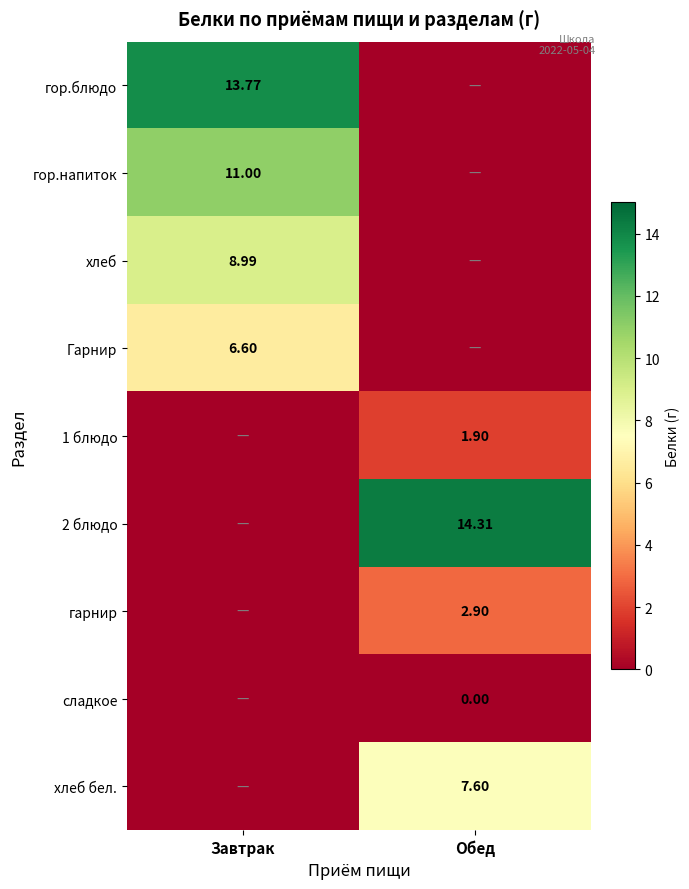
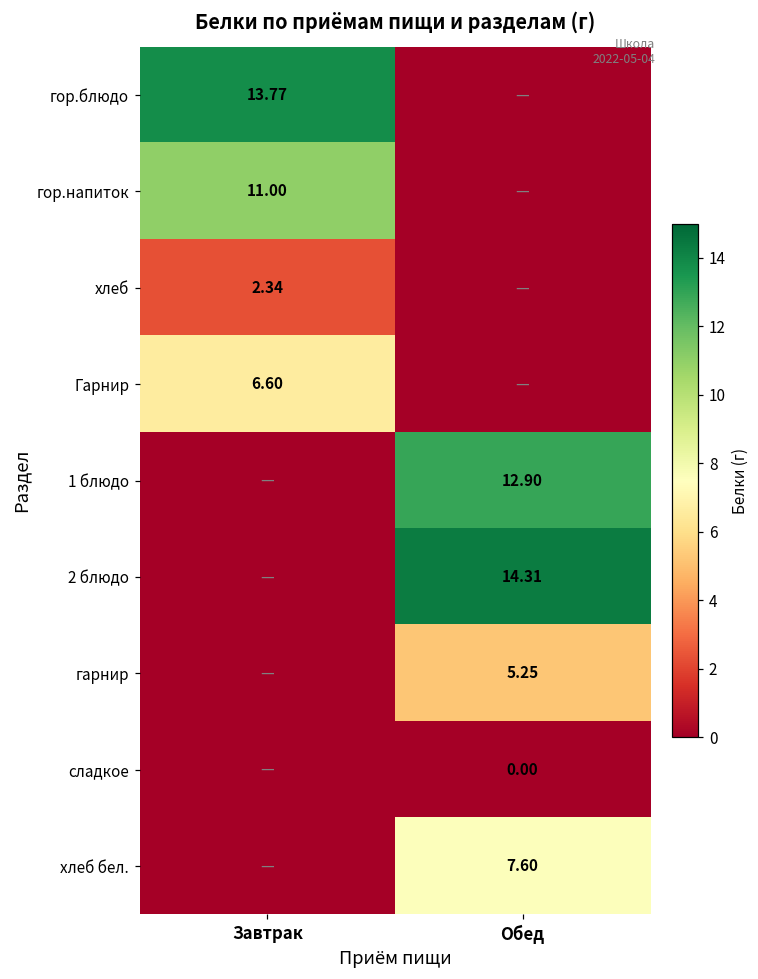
  {
    "гор.блюдо": {
      "Завтрак": 13.77
    },
    "гор.напиток": {
      "Завтрак": 11.00
    },
    "хлеб": {
-     "Завтрак": 8.99
+     "Завтрак": 2.34
    },
    "Гарнир": {
      "Завтрак": 6.60
    },
    "1 блюдо": {
-     "Обед": 1.90
+     "Обед": 12.90
    },
    "2 блюдо": {
      "Обед": 14.31
    },
    "гарнир": {
-     "Обед": 2.90
+     "Обед": 5.25
    },
    "сладкое": {
      "Обед": 0.00
    },
    "хлеб бел.": {
      "Обед": 7.60
    }
  }
